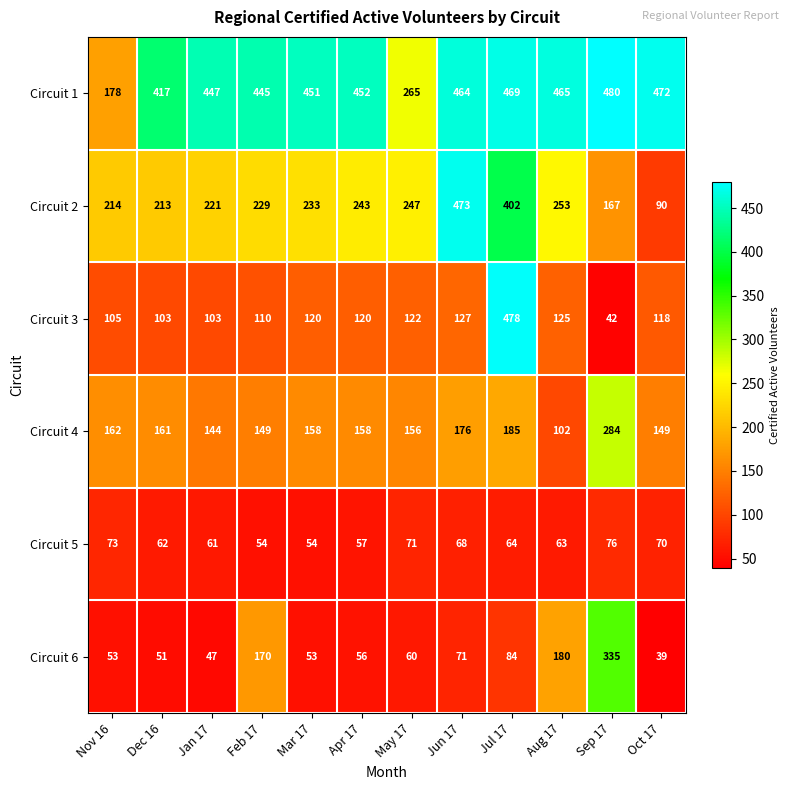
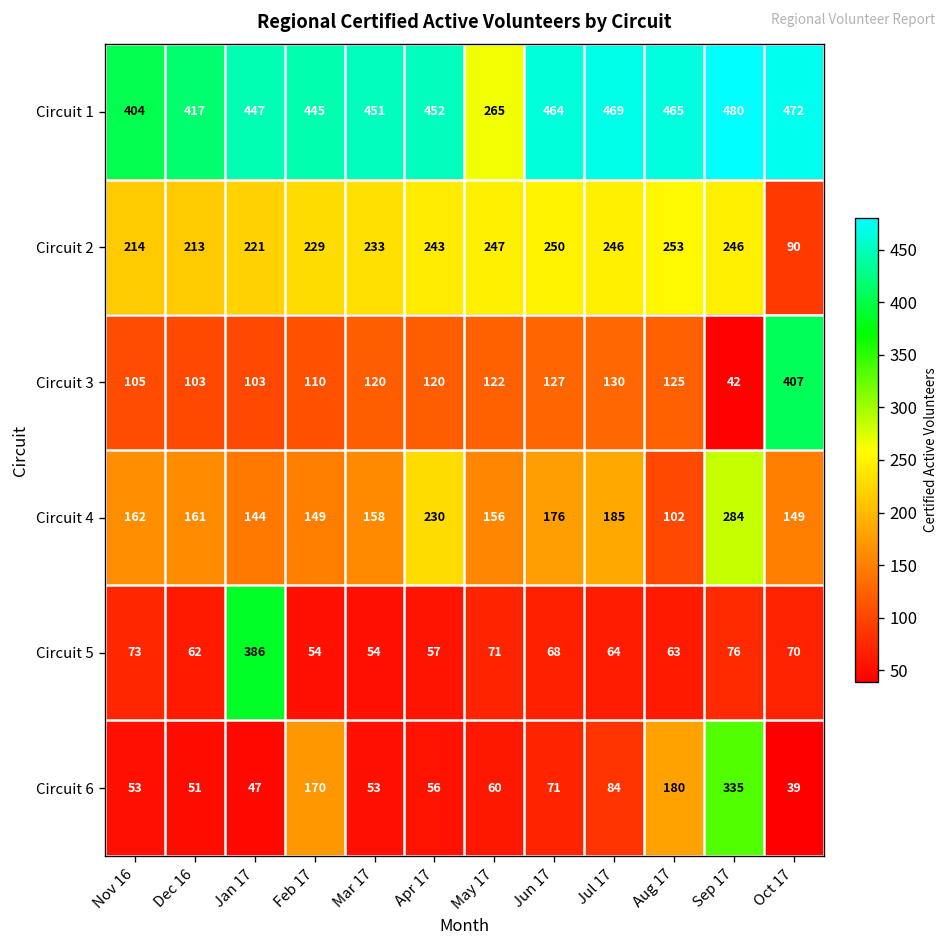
  {
    "Circuit 1": {
-     "Nov 16": 178,
+     "Nov 16": 404,
      "Dec 16": 417,
      "Jan 17": 447,
      "Feb 17": 445,
      "Mar 17": 451,
      "Apr 17": 452,
      "May 17": 265,
      "Jun 17": 464,
      "Jul 17": 469,
      "Aug 17": 465,
      "Sep 17": 480,
      "Oct 17": 472
    },
    "Circuit 2": {
      "Nov 16": 214,
      "Dec 16": 213,
      "Jan 17": 221,
      "Feb 17": 229,
      "Mar 17": 233,
      "Apr 17": 243,
      "May 17": 247,
-     "Jun 17": 473,
-     "Jul 17": 402,
+     "Jun 17": 250,
+     "Jul 17": 246,
      "Aug 17": 253,
-     "Sep 17": 167,
+     "Sep 17": 246,
      "Oct 17": 90
    },
    "Circuit 3": {
      "Nov 16": 105,
      "Dec 16": 103,
      "Jan 17": 103,
      "Feb 17": 110,
      "Mar 17": 120,
      "Apr 17": 120,
      "May 17": 122,
      "Jun 17": 127,
-     "Jul 17": 478,
+     "Jul 17": 130,
      "Aug 17": 125,
      "Sep 17": 42,
-     "Oct 17": 118
+     "Oct 17": 407
    },
    "Circuit 4": {
      "Nov 16": 162,
      "Dec 16": 161,
      "Jan 17": 144,
      "Feb 17": 149,
      "Mar 17": 158,
-     "Apr 17": 158,
+     "Apr 17": 230,
      "May 17": 156,
      "Jun 17": 176,
      "Jul 17": 185,
      "Aug 17": 102,
      "Sep 17": 284,
      "Oct 17": 149
    },
    "Circuit 5": {
      "Nov 16": 73,
      "Dec 16": 62,
-     "Jan 17": 61,
+     "Jan 17": 386,
      "Feb 17": 54,
      "Mar 17": 54,
      "Apr 17": 57,
      "May 17": 71,
      "Jun 17": 68,
      "Jul 17": 64,
      "Aug 17": 63,
      "Sep 17": 76,
      "Oct 17": 70
    },
    "Circuit 6": {
      "Nov 16": 53,
      "Dec 16": 51,
      "Jan 17": 47,
      "Feb 17": 170,
      "Mar 17": 53,
      "Apr 17": 56,
      "May 17": 60,
      "Jun 17": 71,
      "Jul 17": 84,
      "Aug 17": 180,
      "Sep 17": 335,
      "Oct 17": 39
    }
  }
